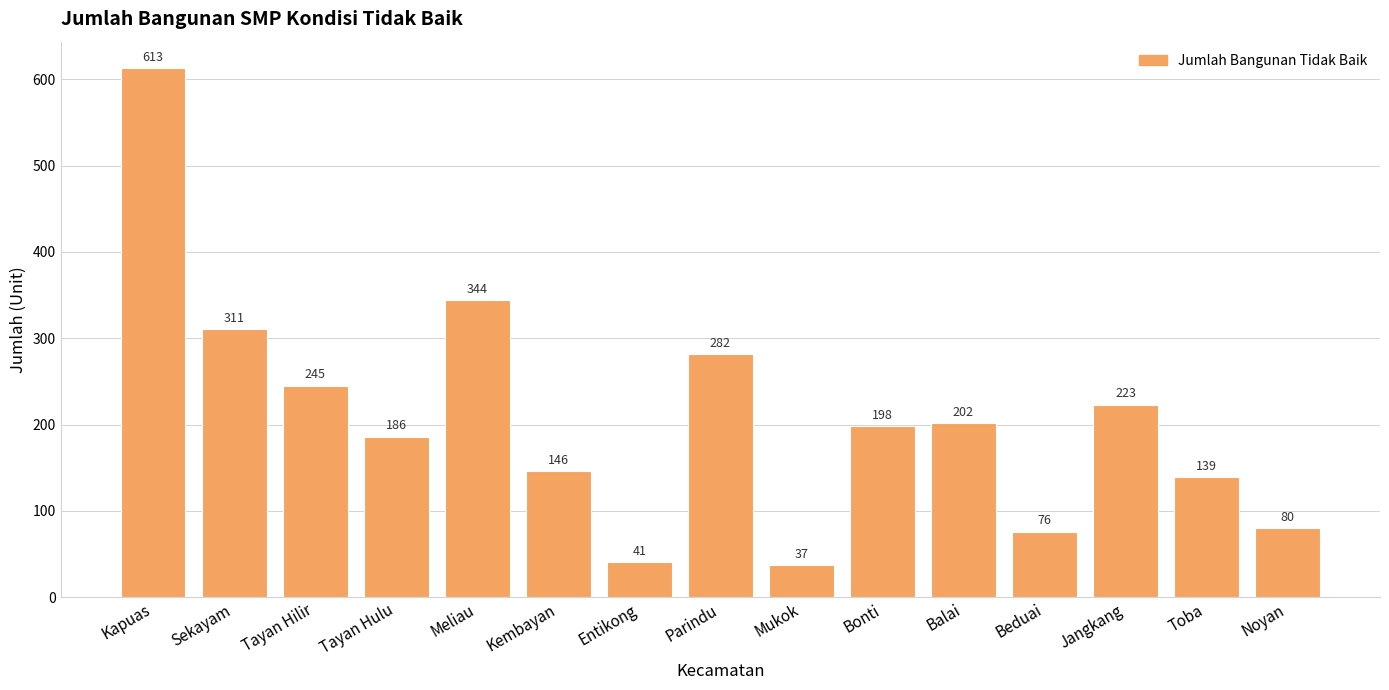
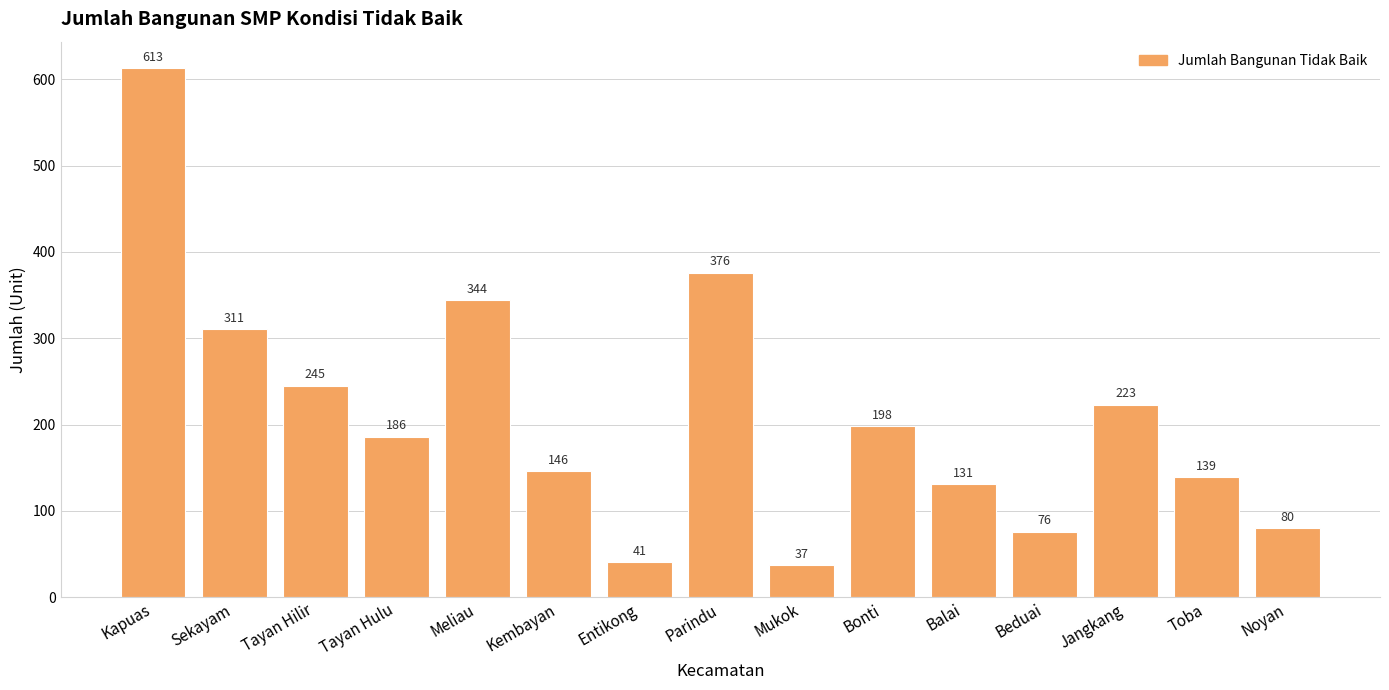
  {
    "Kapuas": 613,
    "Sekayam": 311,
    "Tayan Hilir": 245,
    "Tayan Hulu": 186,
    "Meliau": 344,
    "Kembayan": 146,
    "Entikong": 41,
-   "Parindu": 282,
+   "Parindu": 376,
    "Mukok": 37,
    "Bonti": 198,
-   "Balai": 202,
+   "Balai": 131,
    "Beduai": 76,
    "Jangkang": 223,
    "Toba": 139,
    "Noyan": 80
  }
